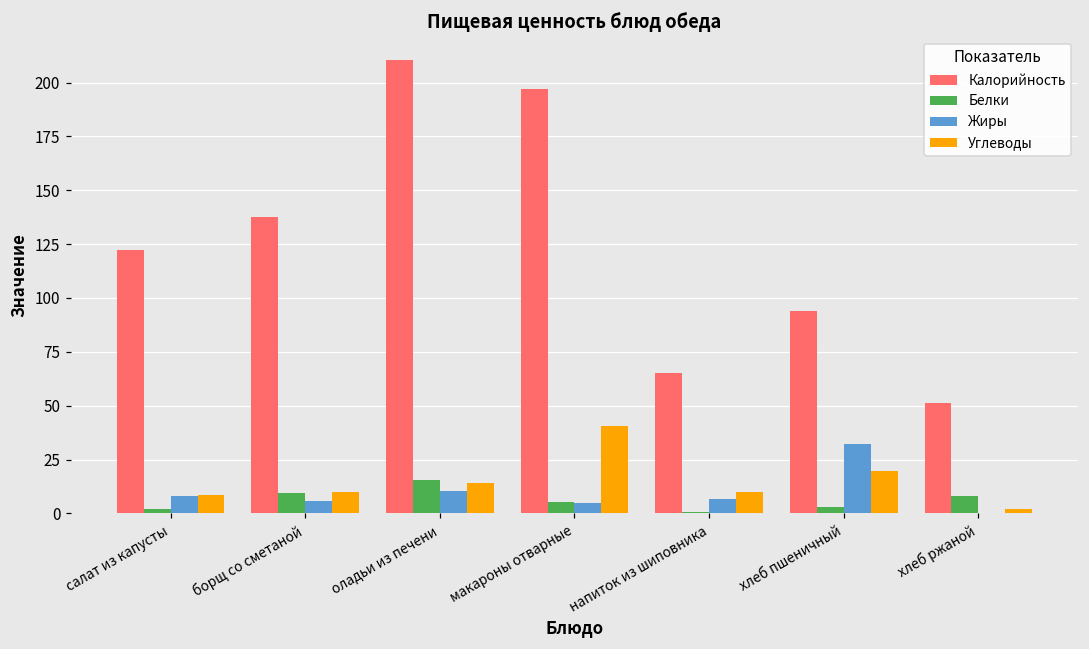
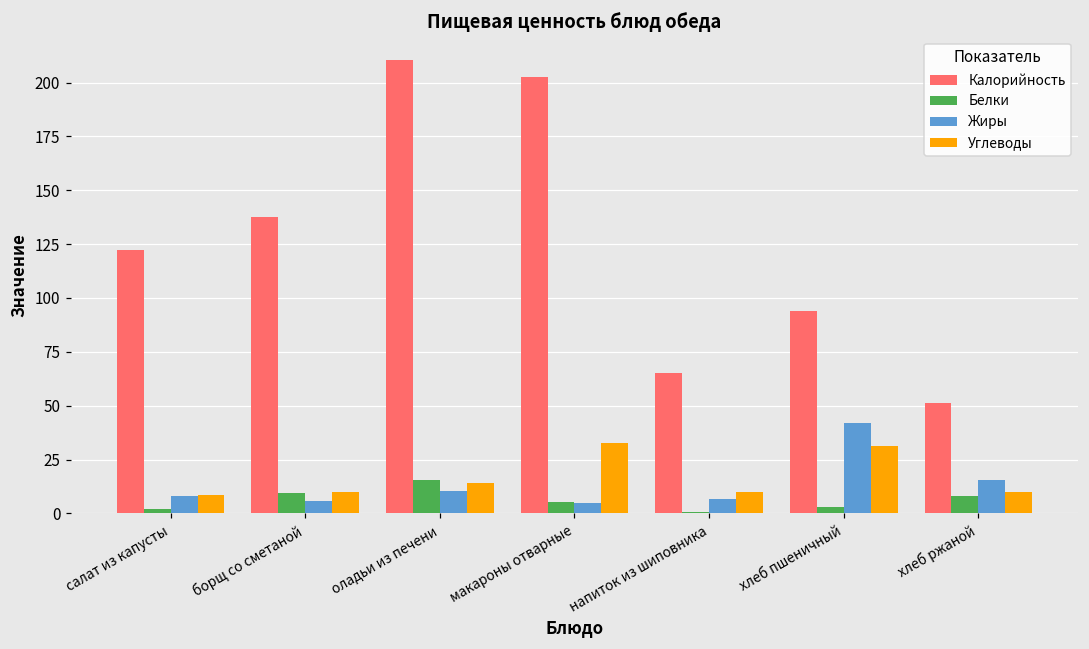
  {
    "Калорийность": {
      "салат из капусты": 123,
      "борщ со сметаной": 137,
      "оладьи из печени": 211,
-     "макароны отварные": 197,
+     "макароны отварные": 203,
      "напиток из шиповника": 65,
      "хлеб пшеничный": 94,
      "хлеб ржаной": 51
    },
    "Белки": {
      "салат из капусты": 2,
      "борщ со сметаной": 10,
      "оладьи из печени": 16,
      "макароны отварные": 5,
      "хлеб пшеничный": 3,
      "хлеб ржаной": 8
    },
    "Жиры": {
      "салат из капусты": 8,
      "борщ со сметаной": 6,
      "оладьи из печени": 10,
      "макароны отварные": 5,
      "напиток из шиповника": 7,
-     "хлеб пшеничный": 32,
-     "хлеб ржаной": 0
+     "хлеб пшеничный": 42,
+     "хлеб ржаной": 16
    },
    "Углеводы": {
      "салат из капусты": 8,
      "борщ со сметаной": 10,
      "оладьи из печени": 14,
-     "макароны отварные": 41,
+     "макароны отварные": 33,
      "напиток из шиповника": 10,
-     "хлеб пшеничный": 20,
-     "хлеб ржаной": 2
+     "хлеб пшеничный": 32,
+     "хлеб ржаной": 10
    }
  }
